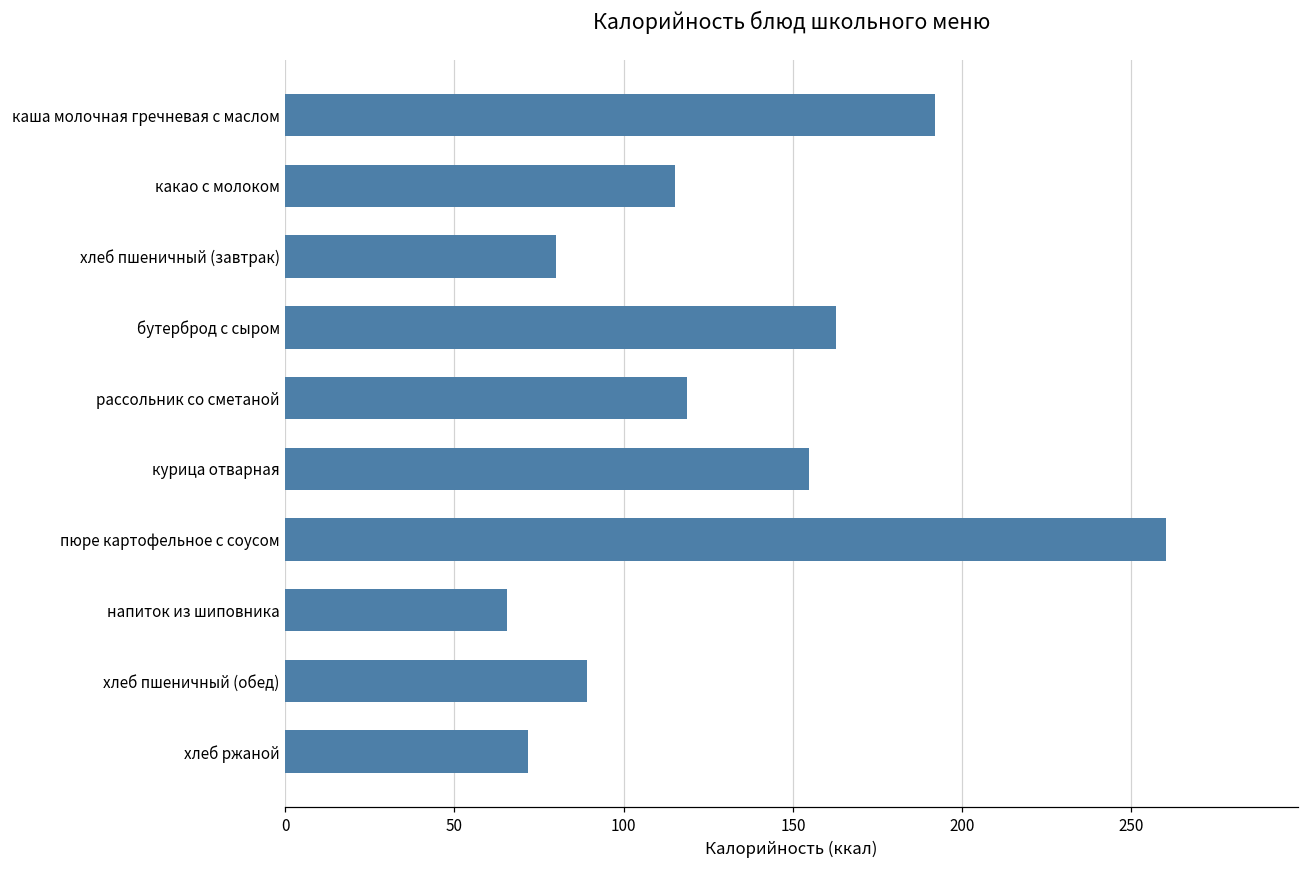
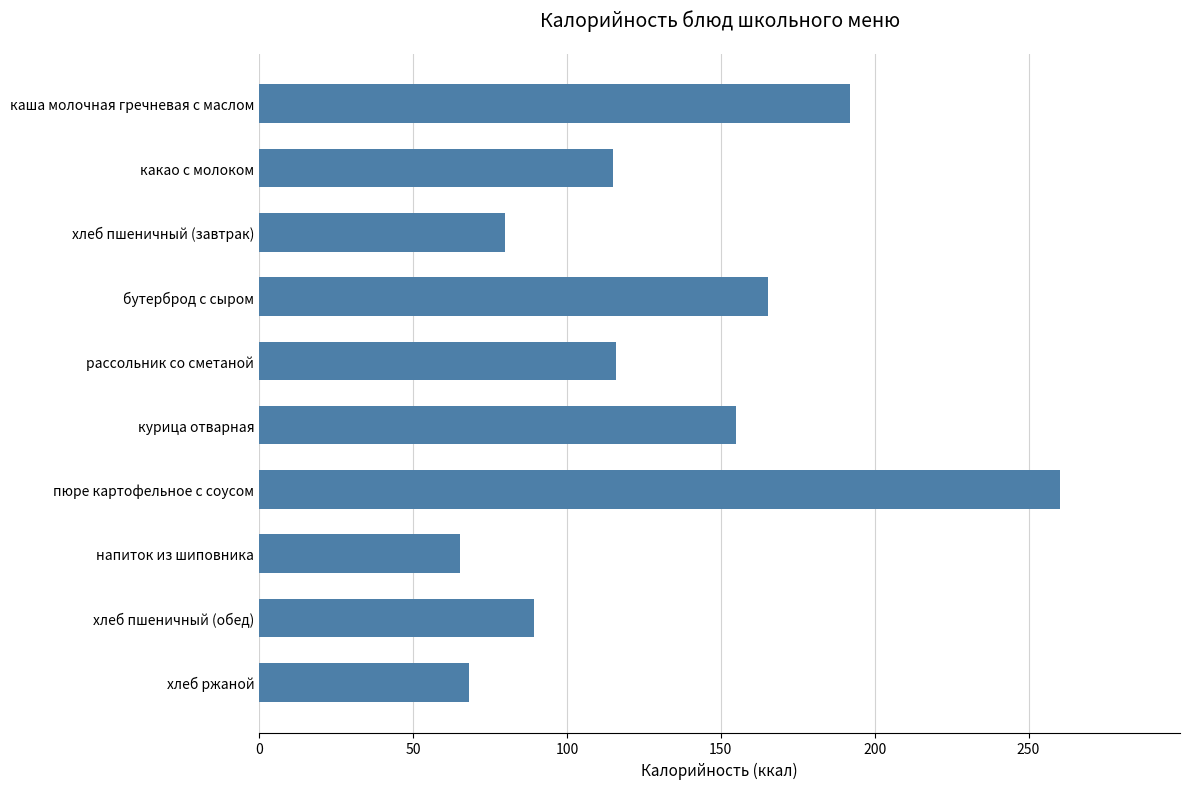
  {
    "каша молочная гречневая с маслом": 192,
    "какао с молоком": 115,
    "хлеб пшеничный (завтрак)": 80,
-   "бутерброд с сыром": 163,
-   "рассольник со сметаной": 119,
+   "бутерброд с сыром": 166,
+   "рассольник со сметаной": 116,
    "курица отварная": 155,
    "пюре картофельное с соусом": 260,
    "напиток из шиповника": 65,
    "хлеб пшеничный (обед)": 89,
-   "хлеб ржаной": 72
+   "хлеб ржаной": 68
  }
